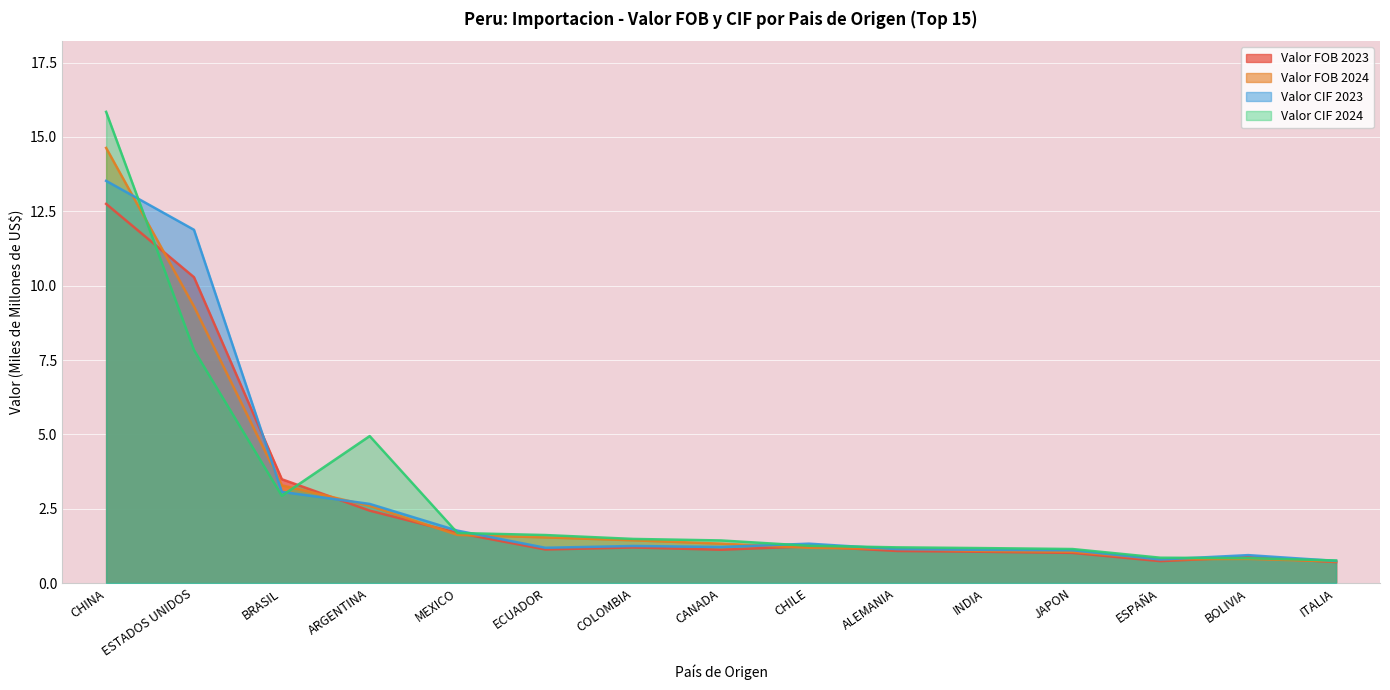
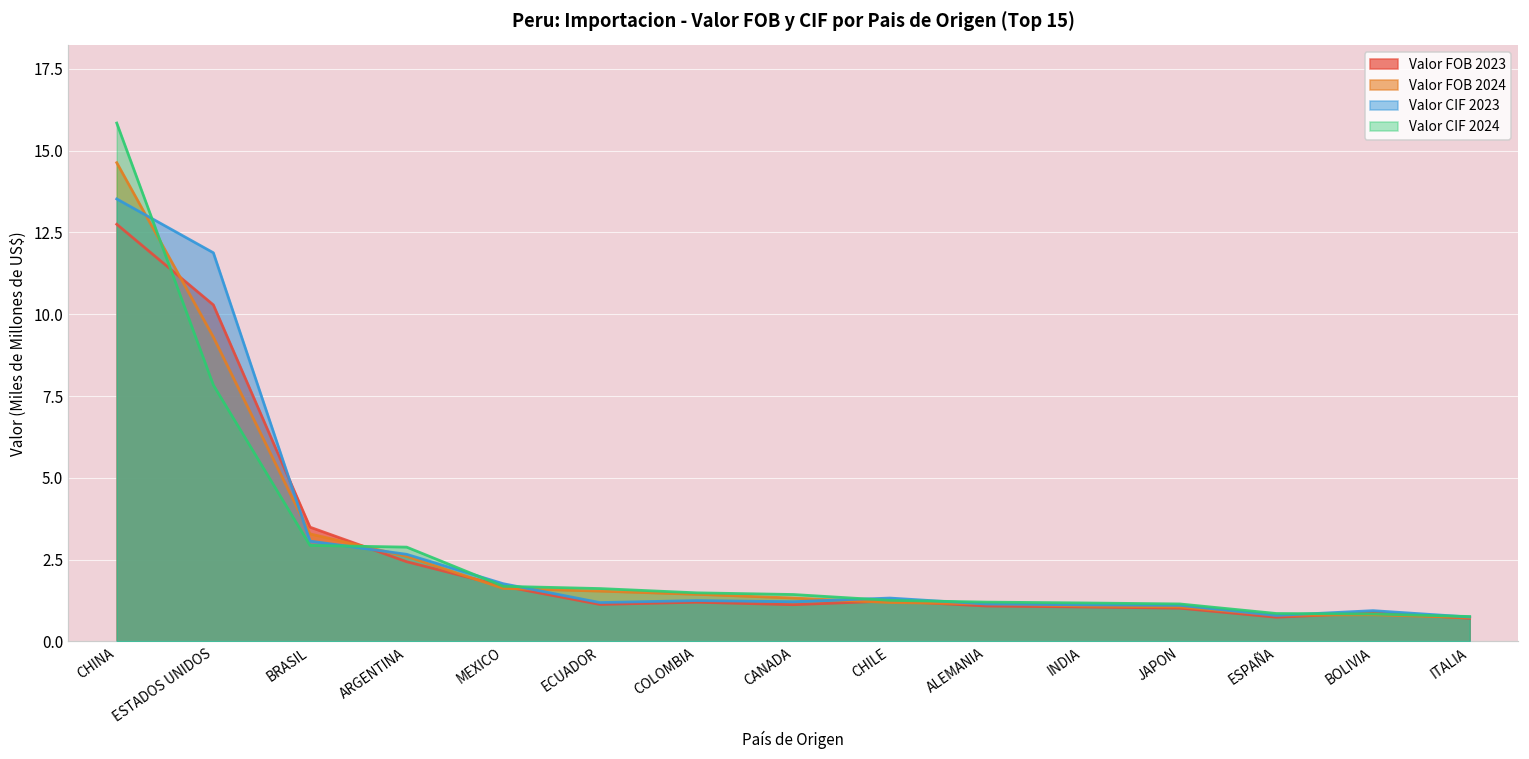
  {
    "Valor CIF 2023": {
      "CHINA": 13.5,
      "ESTADOS UNIDOS": 11.9,
      "BRASIL": 3.1,
      "CANADA": 1.2
    },
    "Valor CIF 2024": {
      "CHINA": 15.8,
      "ESTADOS UNIDOS": 7.8,
      "BRASIL": 2.9,
-     "ARGENTINA": 4.9,
+     "ARGENTINA": 2.9,
      "CANADA": 1.4
    }
  }
